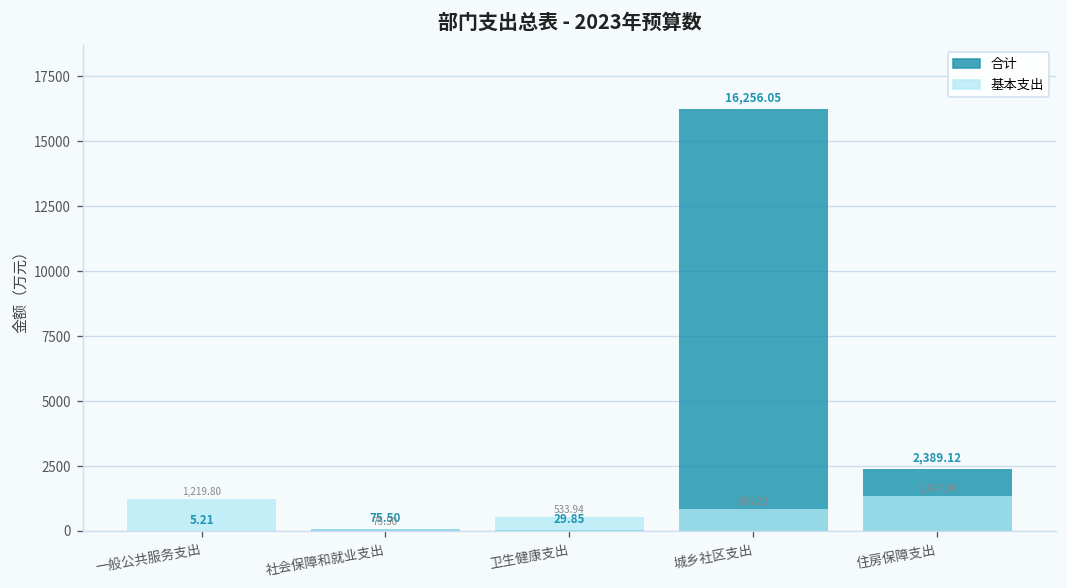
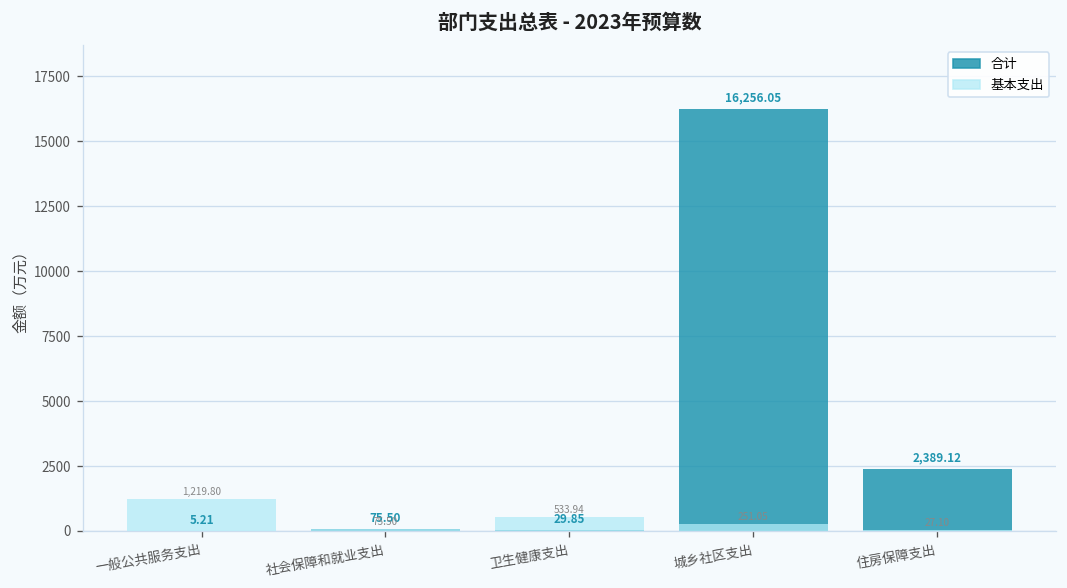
  {
    "合计": {
      "一般公共服务支出": "5.21",
      "卫生健康支出": "29.85",
      "城乡社区支出": "16,256.05",
      "住房保障支出": "2,389.12"
    },
    "基本支出": {
      "一般公共服务支出": "1,219.80",
      "卫生健康支出": "533.94",
-     "城乡社区支出": "856.22",
-     "住房保障支出": "1,347.90"
+     "城乡社区支出": "251.05",
+     "住房保障支出": "27.10"
    }
  }
